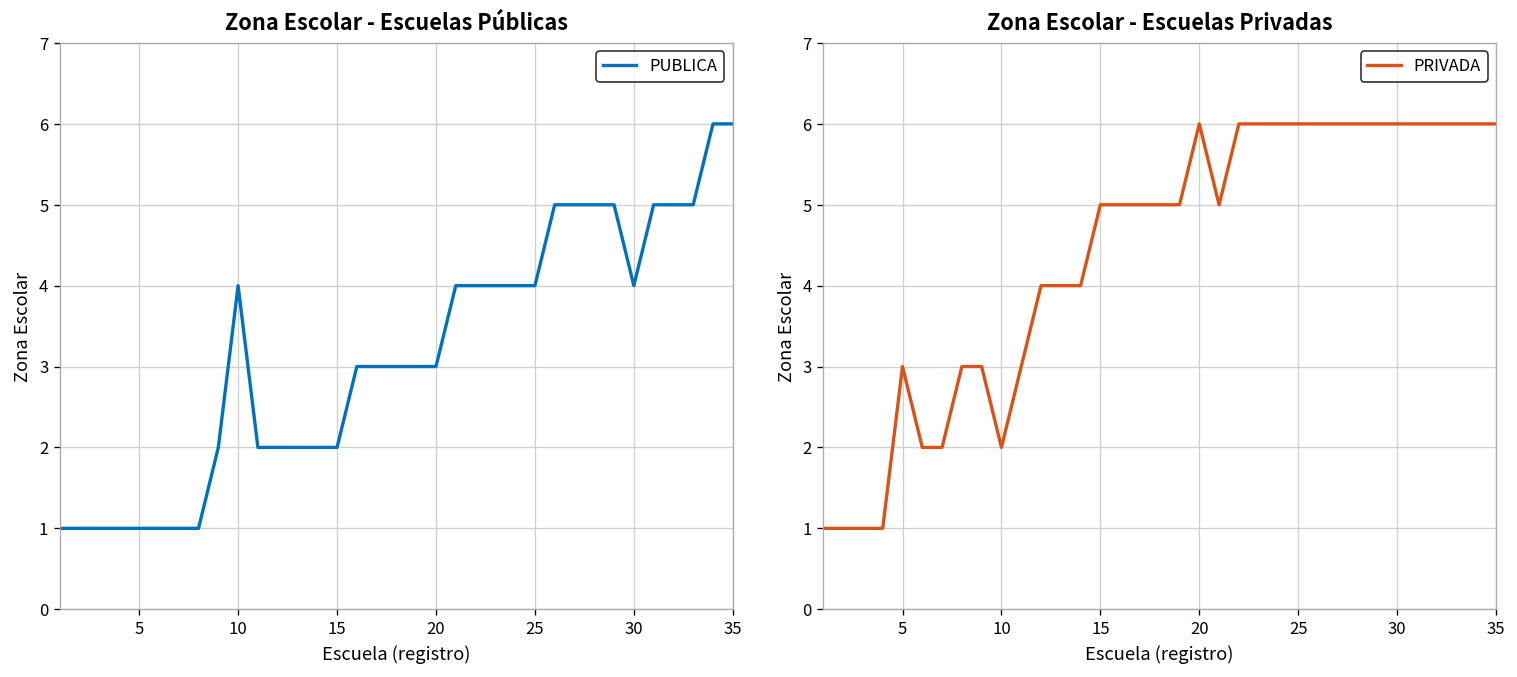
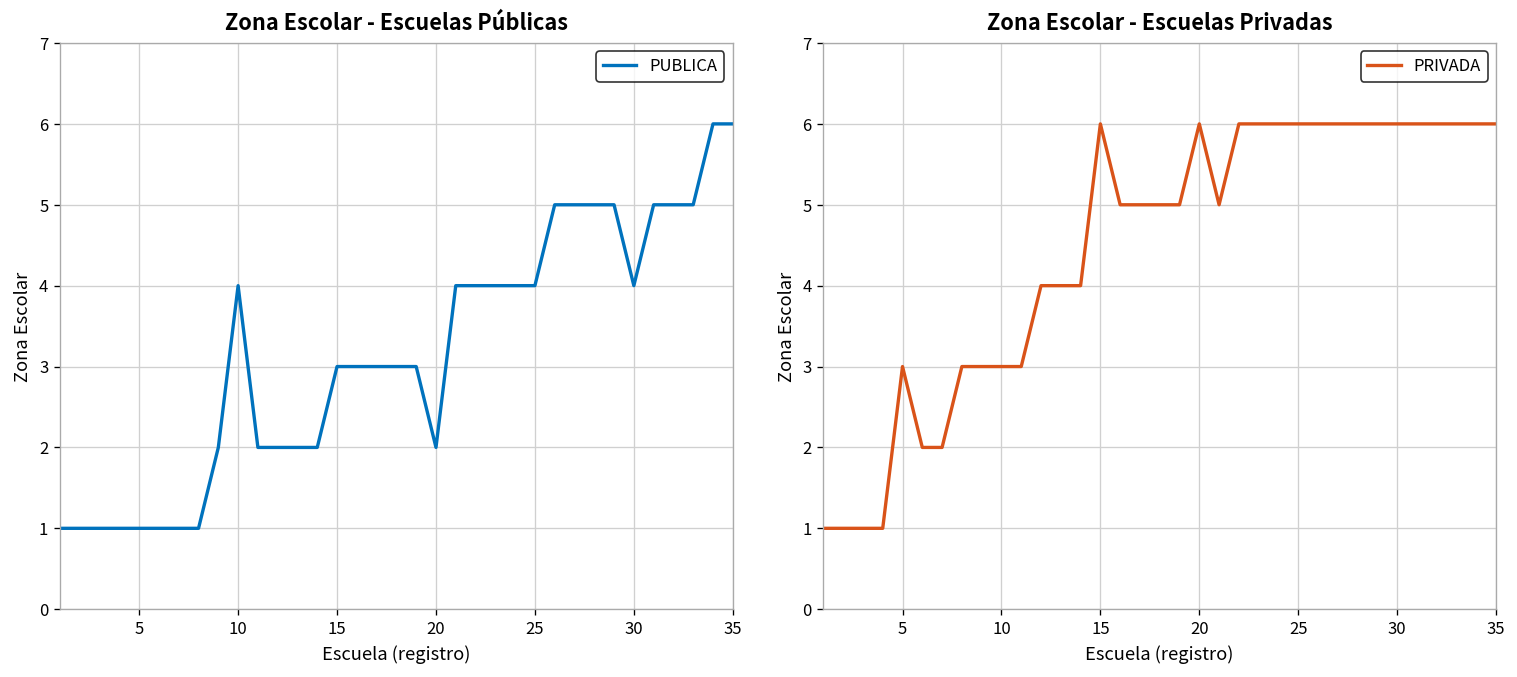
  {
    "Zona Escolar - Escuelas Públicas": {
      "5": 1,
      "10": 4,
-     "15": 2,
-     "20": 3,
+     "15": 3,
+     "20": 2,
      "25": 4,
      "30": 4,
      "35": 6
    },
    "Zona Escolar - Escuelas Privadas": {
      "5": 3,
-     "10": 2,
-     "15": 5,
+     "10": 3,
+     "15": 6,
      "20": 6,
      "25": 6,
      "30": 6,
      "35": 6
    }
  }
